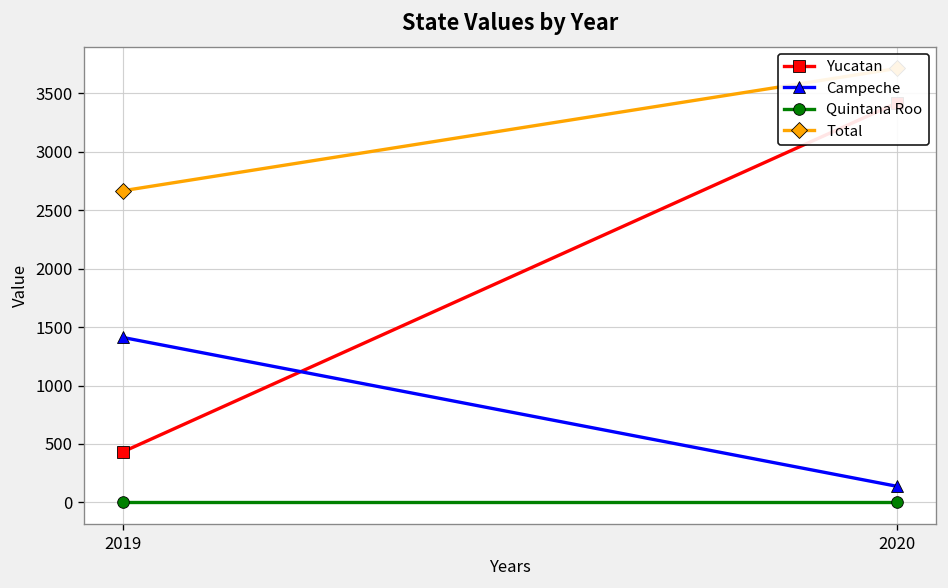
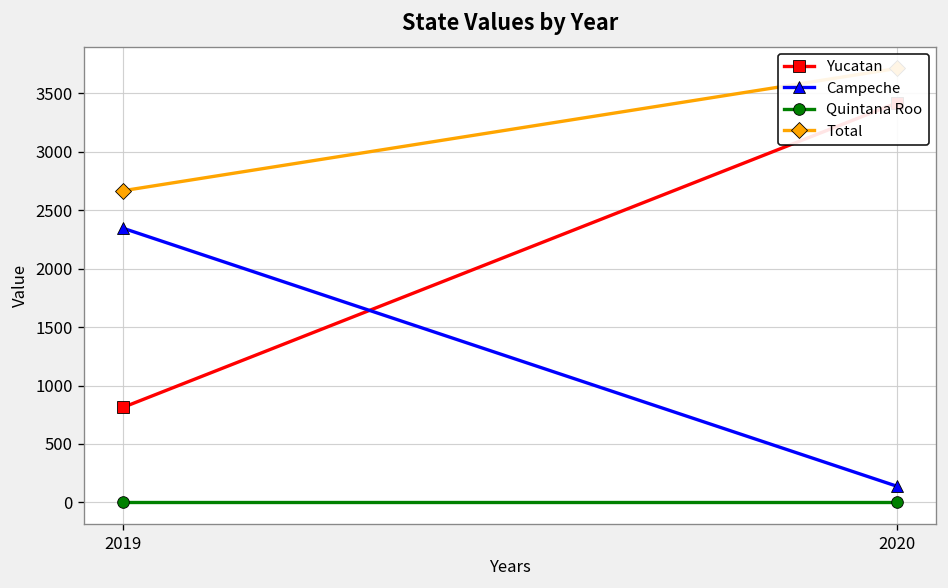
  {
    "Yucatan": {
-     "2019": 400
+     "2019": 800
    },
    "Campeche": {
-     "2019": 1400,
+     "2019": 2300,
      "2020": 100
    },
    "Quintana Roo": {
      "2019": 0,
      "2020": 0
    },
    "Total": {
      "2019": 2700
    }
  }
